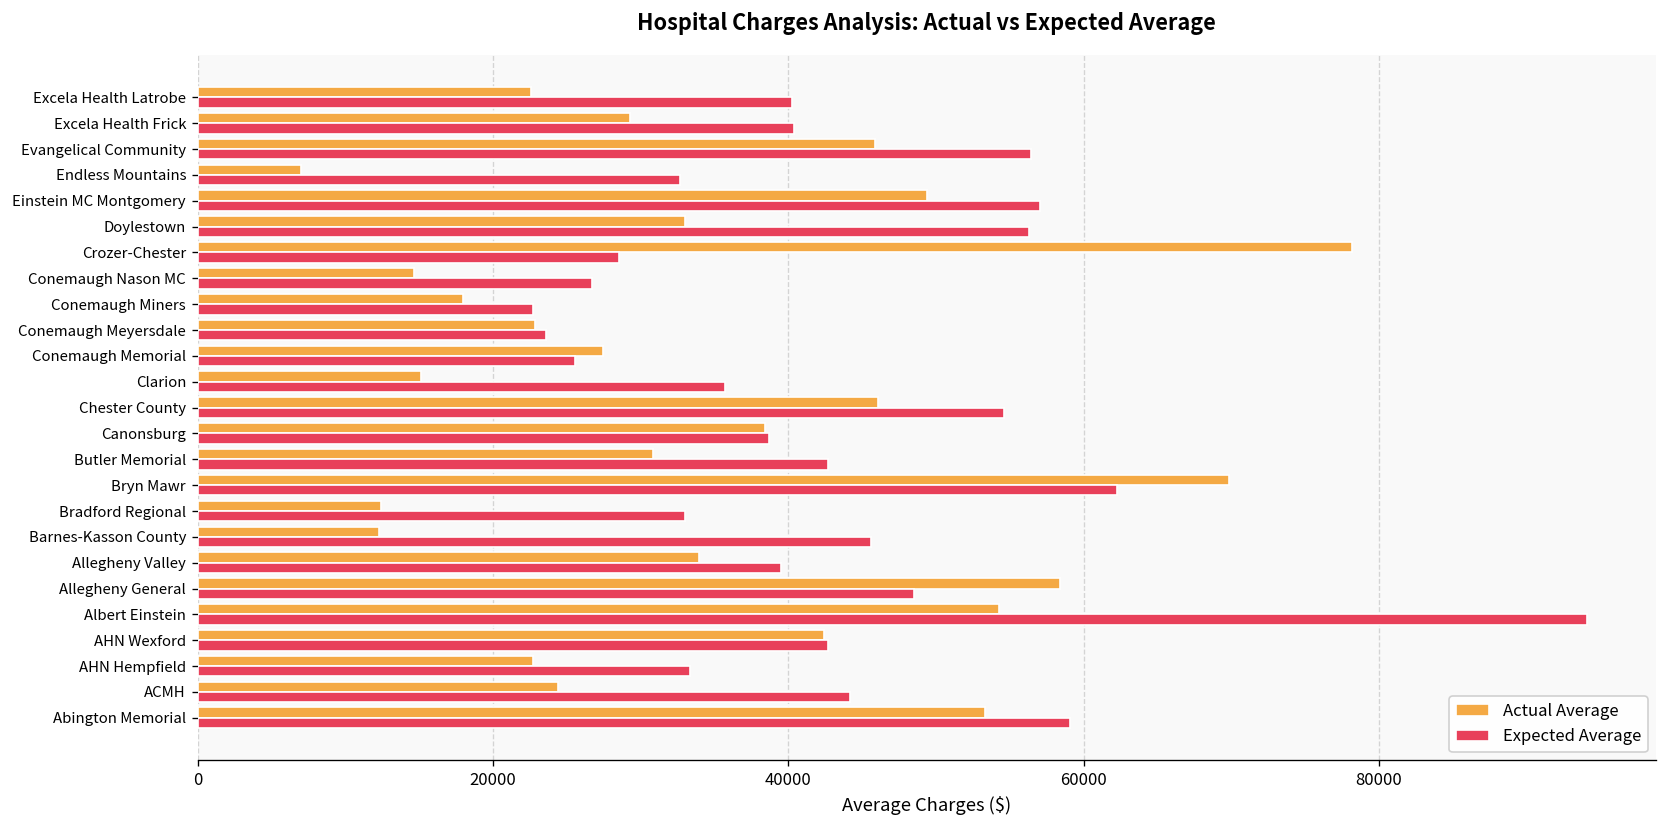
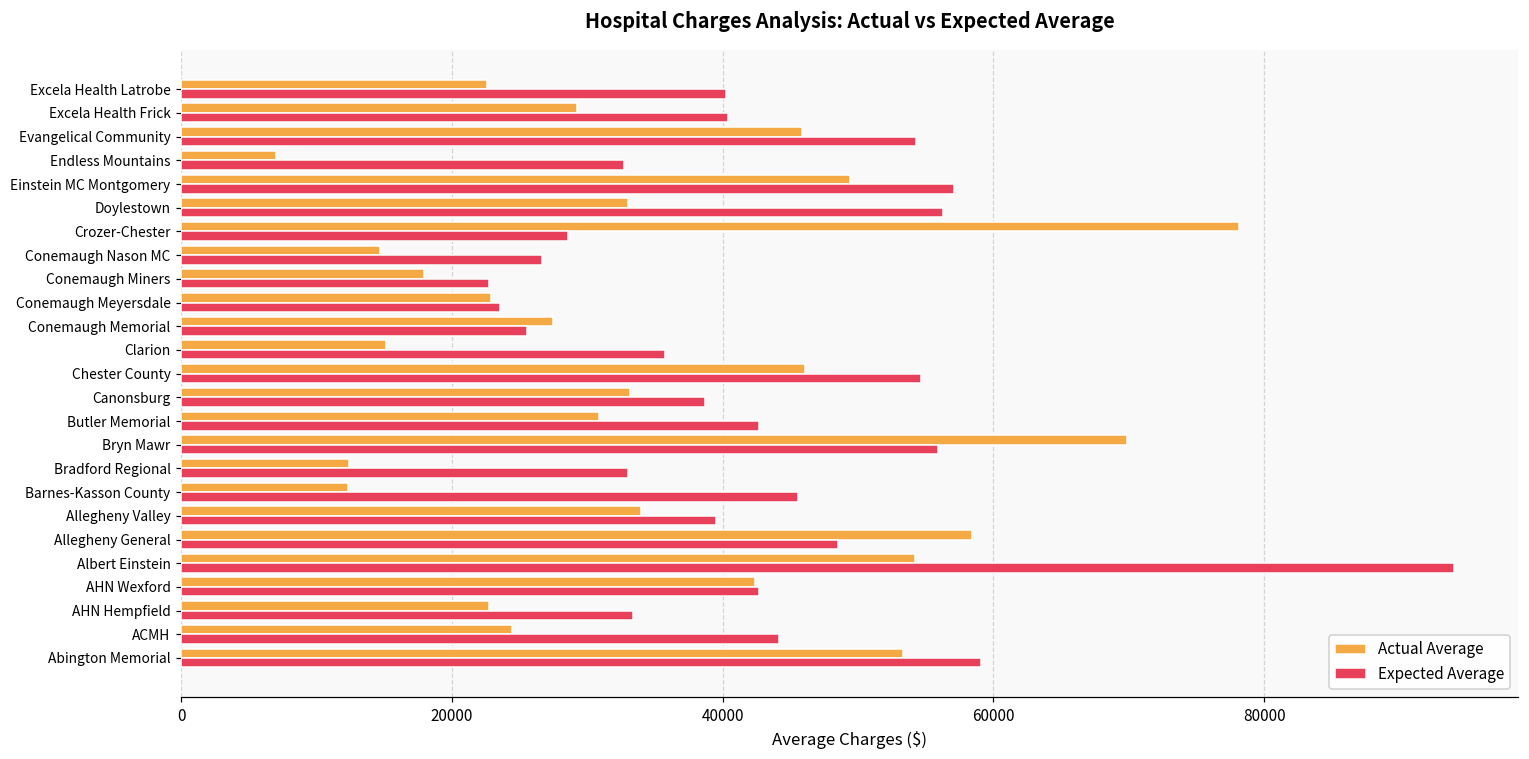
  {
    "Actual Average": {
      "Excela Health Latrobe": 22600,
      "Excela Health Frick": 29300,
      "Evangelical Community": 45800,
      "Endless Mountains": 7000,
      "Einstein MC Montgomery": 49400,
      "Doylestown": 33000,
      "Crozer-Chester": 78100,
      "Conemaugh Nason MC": 14700,
      "Conemaugh Miners": 18000,
      "Conemaugh Meyersdale": 22900,
      "Conemaugh Memorial": 27400,
      "Clarion": 15100,
      "Chester County": 46100,
-     "Canonsburg": 38400,
+     "Canonsburg": 33100,
      "Butler Memorial": 30800,
      "Bryn Mawr": 69800,
      "Bradford Regional": 12400,
      "Barnes-Kasson County": 12300,
      "Allegheny Valley": 34000,
      "Allegheny General": 58400,
      "Albert Einstein": 54200,
      "AHN Wexford": 42400,
      "AHN Hempfield": 22700,
      "ACMH": 24400,
      "Abington Memorial": 53300
    },
    "Expected Average": {
      "Excela Health Latrobe": 40300,
      "Excela Health Frick": 40400,
-     "Evangelical Community": 56500,
+     "Evangelical Community": 54300,
      "Endless Mountains": 32700,
      "Einstein MC Montgomery": 57100,
      "Doylestown": 56300,
      "Crozer-Chester": 28600,
      "Conemaugh Nason MC": 26700,
      "Conemaugh Miners": 22700,
      "Conemaugh Meyersdale": 23600,
      "Conemaugh Memorial": 25500,
      "Clarion": 35700,
      "Chester County": 54600,
      "Canonsburg": 38700,
      "Butler Memorial": 42700,
-     "Bryn Mawr": 62300,
+     "Bryn Mawr": 55900,
      "Bradford Regional": 33000,
      "Barnes-Kasson County": 45600,
      "Allegheny Valley": 39500,
      "Allegheny General": 48500,
      "Albert Einstein": 94000,
      "AHN Wexford": 42700,
      "AHN Hempfield": 33400,
      "ACMH": 44200,
      "Abington Memorial": 59100
    }
  }
